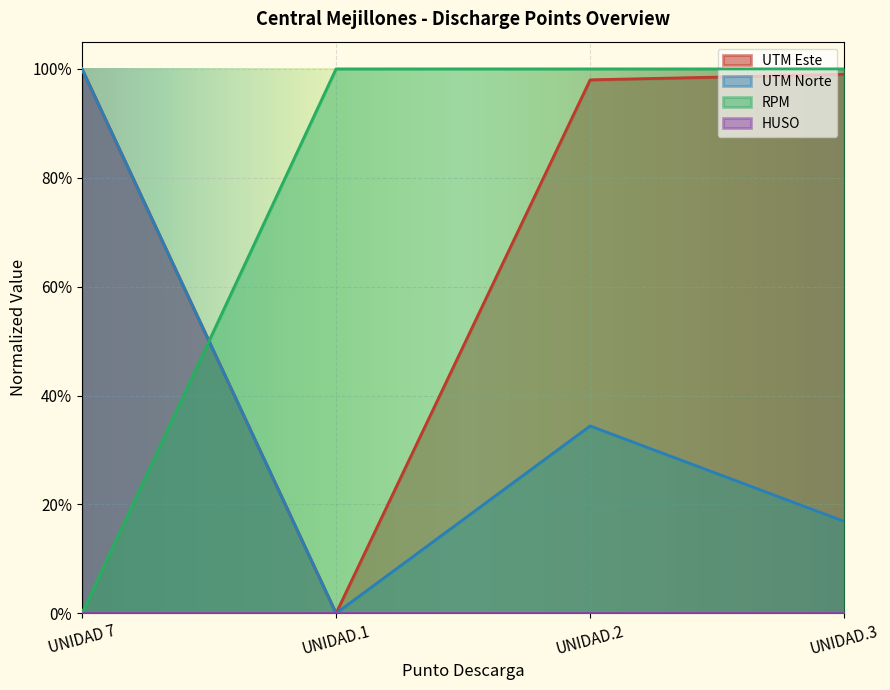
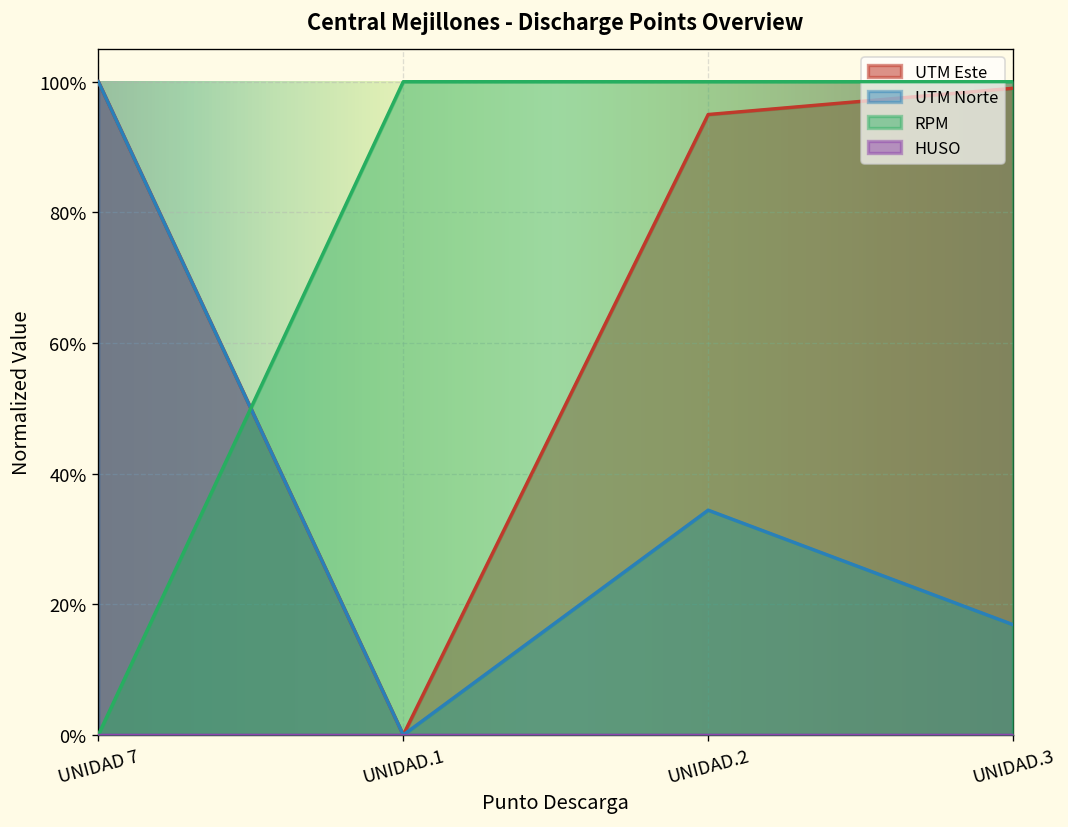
  {
    "UTM Este": {
-     "UNIDAD.2": "98%",
+     "UNIDAD.2": "95%",
      "UNIDAD.3": "99%"
    },
    "UTM Norte": {
      "UNIDAD.2": "34%",
      "UNIDAD.3": "17%"
    },
    "RPM": {
      "UNIDAD.1": "100%",
      "UNIDAD.2": "100%",
      "UNIDAD.3": "100%"
    },
    "HUSO": {
      "UNIDAD.2": "0%",
      "UNIDAD.3": "0%"
    }
  }
